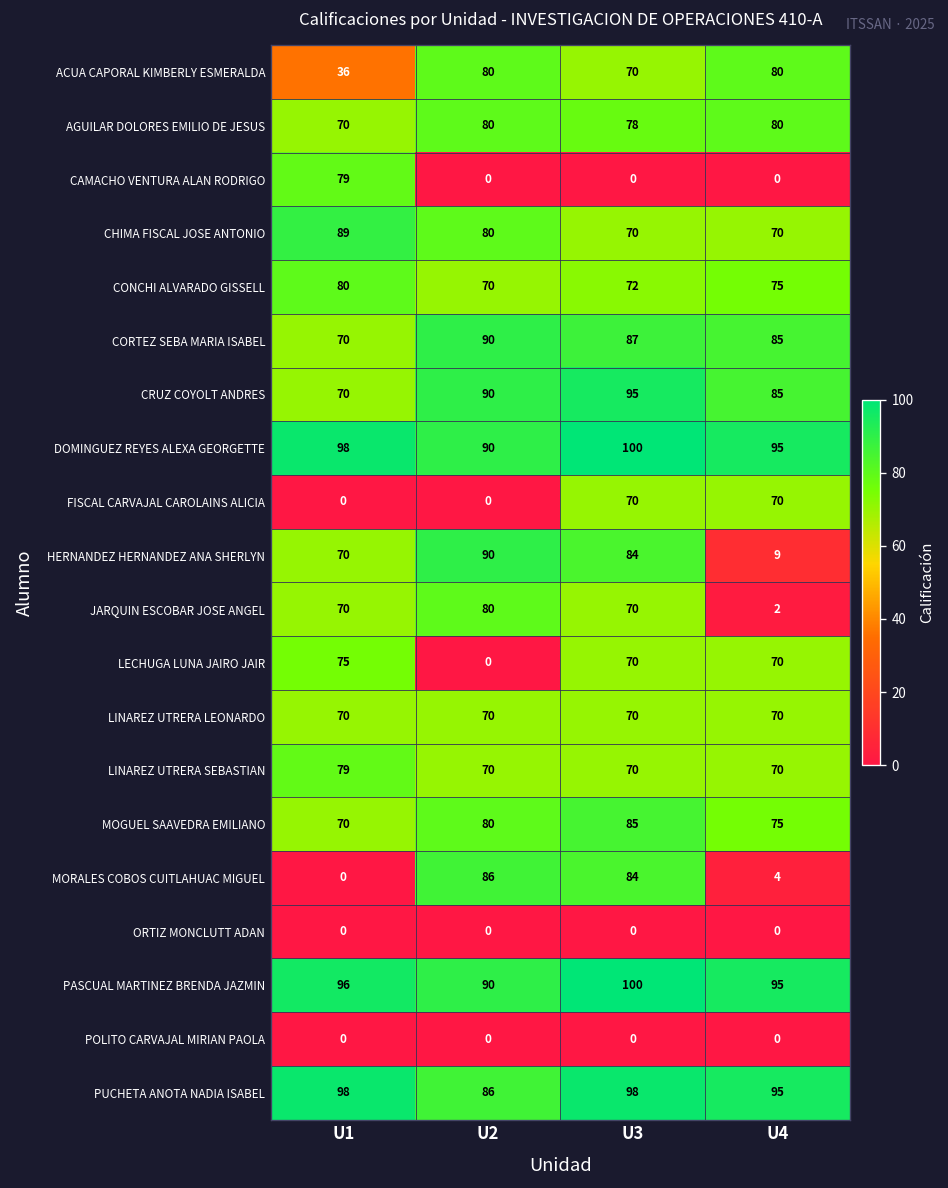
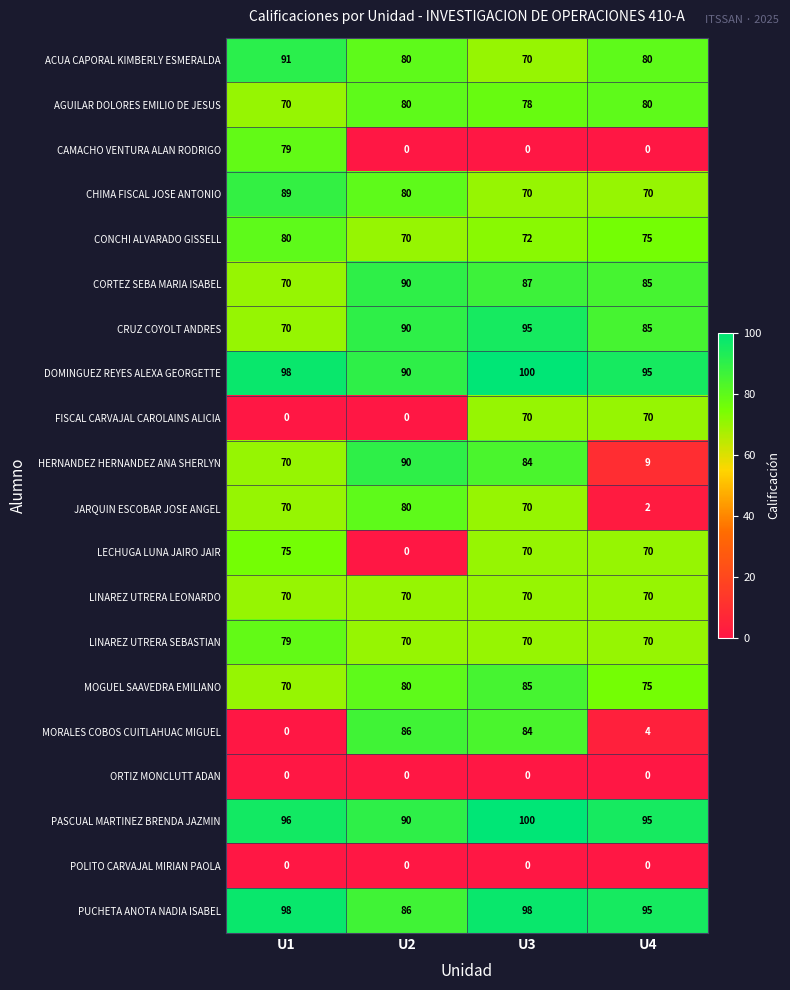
  {
    "ACUA CAPORAL KIMBERLY ESMERALDA": {
-     "U1": 36,
+     "U1": 91,
      "U2": 80,
      "U3": 70,
      "U4": 80
    },
    "AGUILAR DOLORES EMILIO DE JESUS": {
      "U1": 70,
      "U2": 80,
      "U3": 78,
      "U4": 80
    },
    "CAMACHO VENTURA ALAN RODRIGO": {
      "U1": 79,
      "U2": 0,
      "U3": 0,
      "U4": 0
    },
    "CHIMA FISCAL JOSE ANTONIO": {
      "U1": 89,
      "U2": 80,
      "U3": 70,
      "U4": 70
    },
    "CONCHI ALVARADO GISSELL": {
      "U1": 80,
      "U2": 70,
      "U3": 72,
      "U4": 75
    },
    "CORTEZ SEBA MARIA ISABEL": {
      "U1": 70,
      "U2": 90,
      "U3": 87,
      "U4": 85
    },
    "CRUZ COYOLT ANDRES": {
      "U1": 70,
      "U2": 90,
      "U3": 95,
      "U4": 85
    },
    "DOMINGUEZ REYES ALEXA GEORGETTE": {
      "U1": 98,
      "U2": 90,
      "U3": 100,
      "U4": 95
    },
    "FISCAL CARVAJAL CAROLAINS ALICIA": {
      "U1": 0,
      "U2": 0,
      "U3": 70,
      "U4": 70
    },
    "HERNANDEZ HERNANDEZ ANA SHERLYN": {
      "U1": 70,
      "U2": 90,
      "U3": 84,
      "U4": 9
    },
    "JARQUIN ESCOBAR JOSE ANGEL": {
      "U1": 70,
      "U2": 80,
      "U3": 70,
      "U4": 2
    },
    "LECHUGA LUNA JAIRO JAIR": {
      "U1": 75,
      "U2": 0,
      "U3": 70,
      "U4": 70
    },
    "LINAREZ UTRERA LEONARDO": {
      "U1": 70,
      "U2": 70,
      "U3": 70,
      "U4": 70
    },
    "LINAREZ UTRERA SEBASTIAN": {
      "U1": 79,
      "U2": 70,
      "U3": 70,
      "U4": 70
    },
    "MOGUEL SAAVEDRA EMILIANO": {
      "U1": 70,
      "U2": 80,
      "U3": 85,
      "U4": 75
    },
    "MORALES COBOS CUITLAHUAC MIGUEL": {
      "U1": 0,
      "U2": 86,
      "U3": 84,
      "U4": 4
    },
    "ORTIZ MONCLUTT ADAN": {
      "U1": 0,
      "U2": 0,
      "U3": 0,
      "U4": 0
    },
    "PASCUAL MARTINEZ BRENDA JAZMIN": {
      "U1": 96,
      "U2": 90,
      "U3": 100,
      "U4": 95
    },
    "POLITO CARVAJAL MIRIAN PAOLA": {
      "U1": 0,
      "U2": 0,
      "U3": 0,
      "U4": 0
    },
    "PUCHETA ANOTA NADIA ISABEL": {
      "U1": 98,
      "U2": 86,
      "U3": 98,
      "U4": 95
    }
  }
